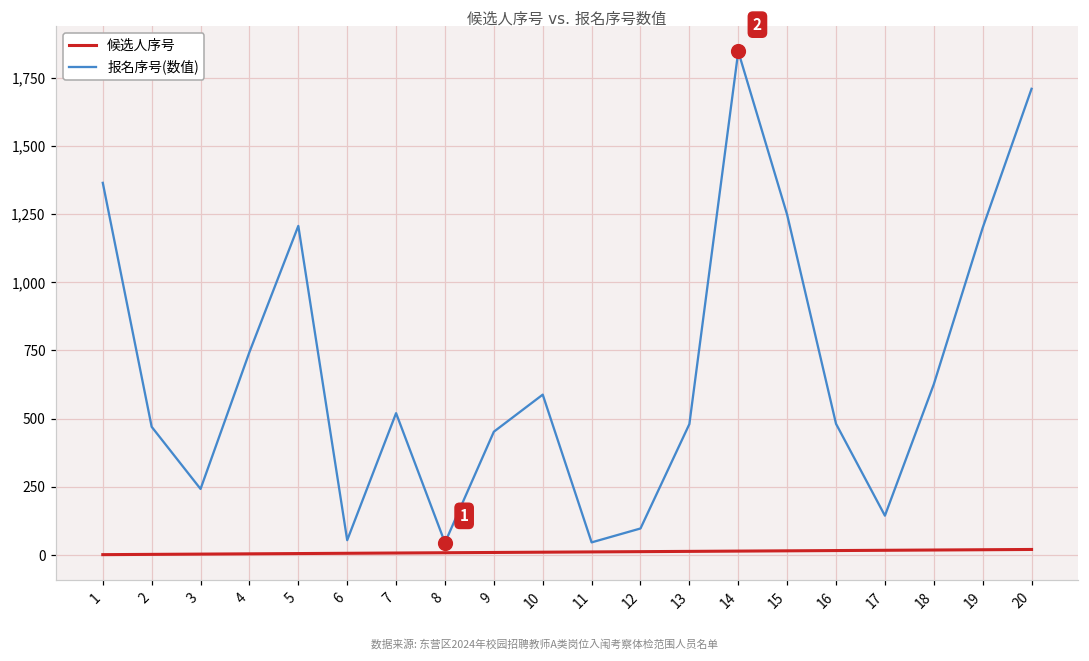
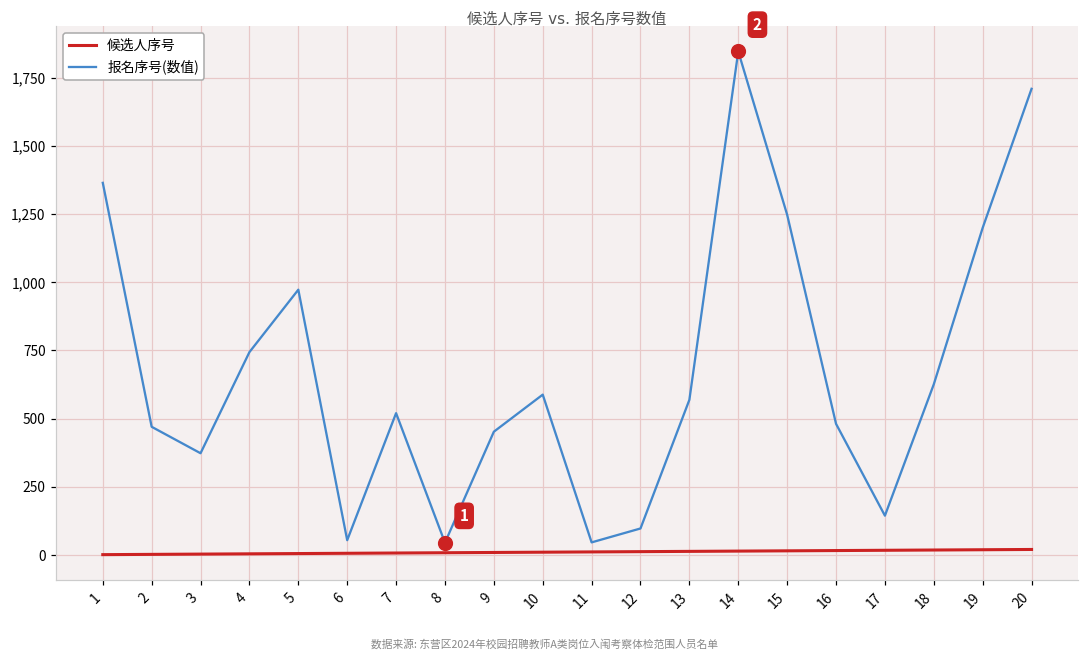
  {
    "报名序号(数值)": {
      "1": "1,370",
      "2": "470",
-     "3": "240",
+     "3": "370",
      "4": "740",
-     "5": "1,210",
+     "5": "970",
      "6": "50",
      "7": "520",
      "9": "450",
      "10": "590",
      "11": "50",
      "12": "100",
-     "13": "480",
+     "13": "570",
      "15": "1,250",
      "16": "480",
      "17": "140",
      "18": "630",
      "19": "1,200",
      "20": "1,710"
    }
  }
